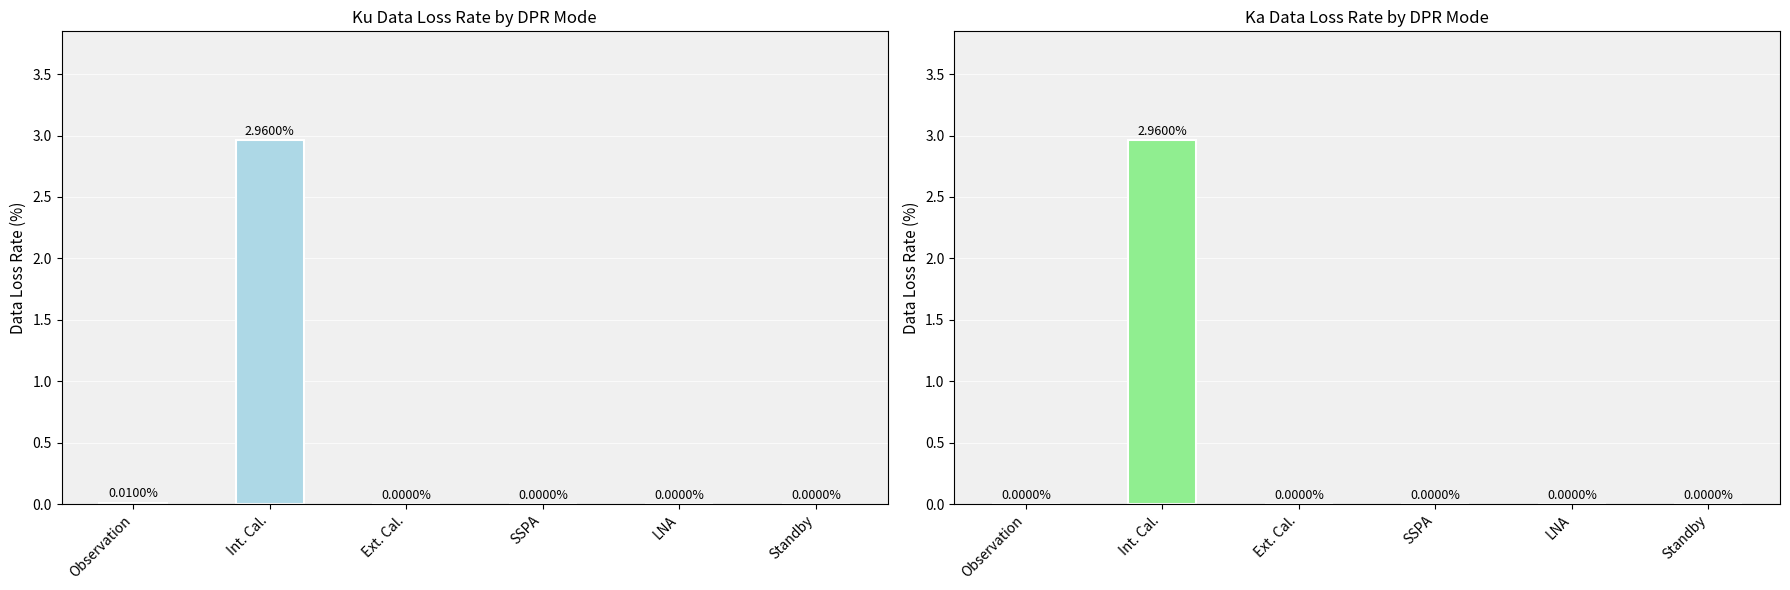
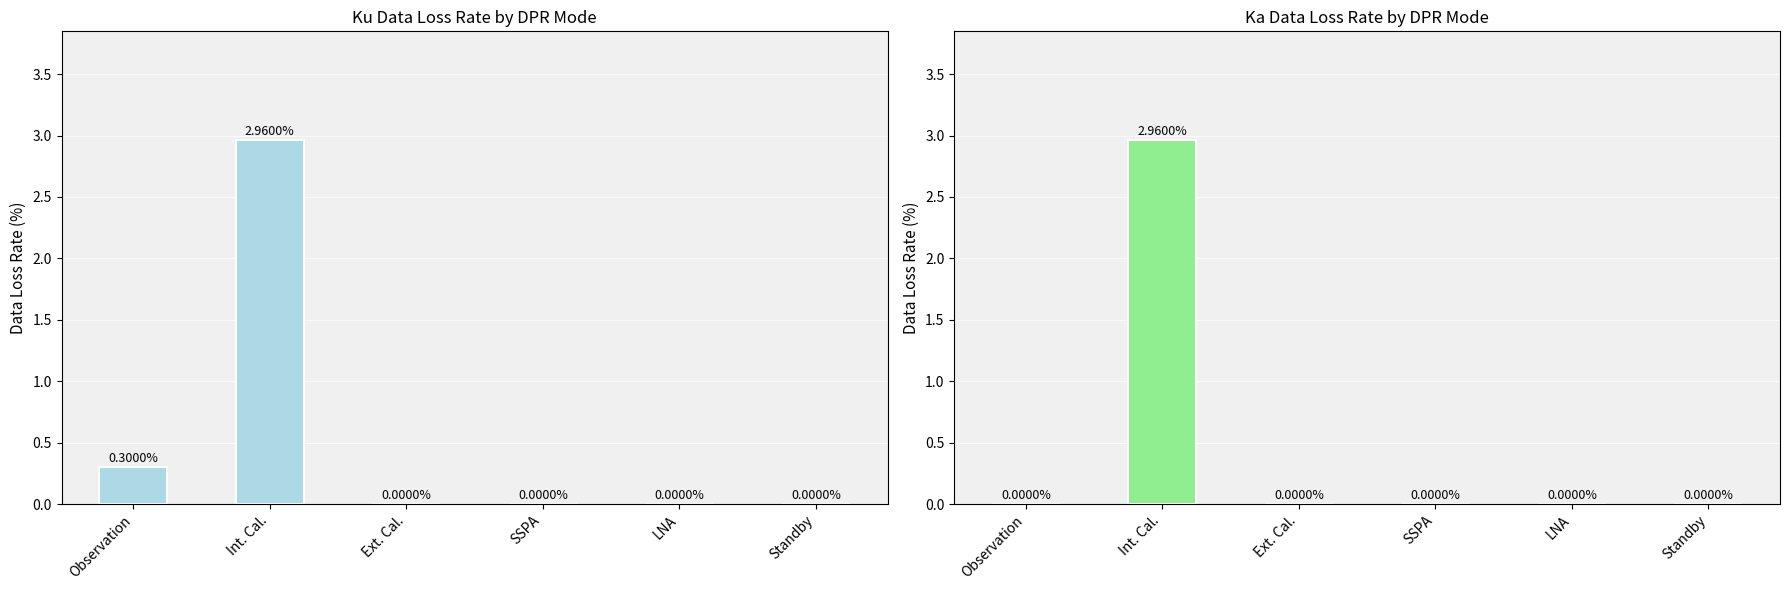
  {
    "Ku Data Loss Rate by DPR Mode": {
-     "Observation": "0.0100%",
+     "Observation": "0.3000%",
      "Int. Cal.": "2.9600%",
      "Ext. Cal.": "0.0000%",
      "SSPA": "0.0000%",
      "LNA": "0.0000%",
      "Standby": "0.0000%"
    },
    "Ka Data Loss Rate by DPR Mode": {
      "Observation": "0.0000%",
      "Int. Cal.": "2.9600%",
      "Ext. Cal.": "0.0000%",
      "SSPA": "0.0000%",
      "LNA": "0.0000%",
      "Standby": "0.0000%"
    }
  }
